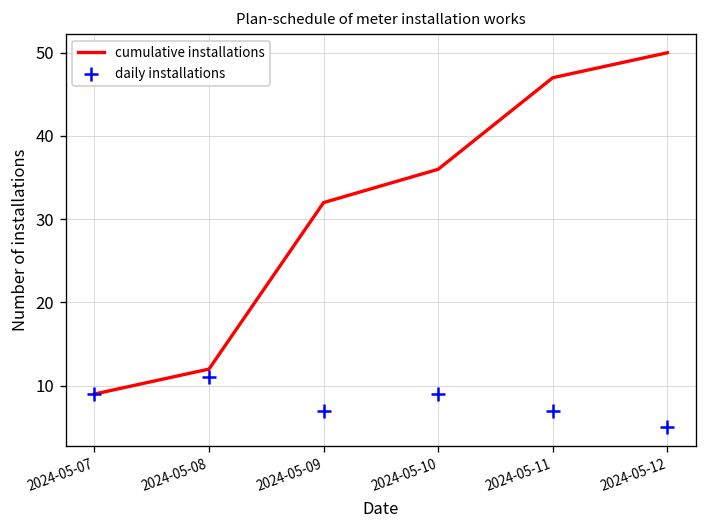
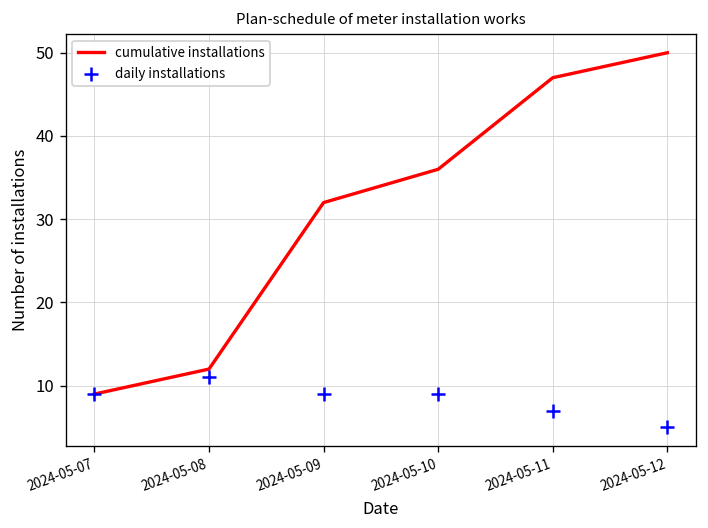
  {
    "cumulative installations": {
      "2024-05-08": 12,
      "2024-05-09": 32,
      "2024-05-10": 36,
      "2024-05-11": 47,
      "2024-05-12": 50
    },
    "daily installations": {
-     "2024-05-09": 7
+     "2024-05-09": 9
    }
  }
